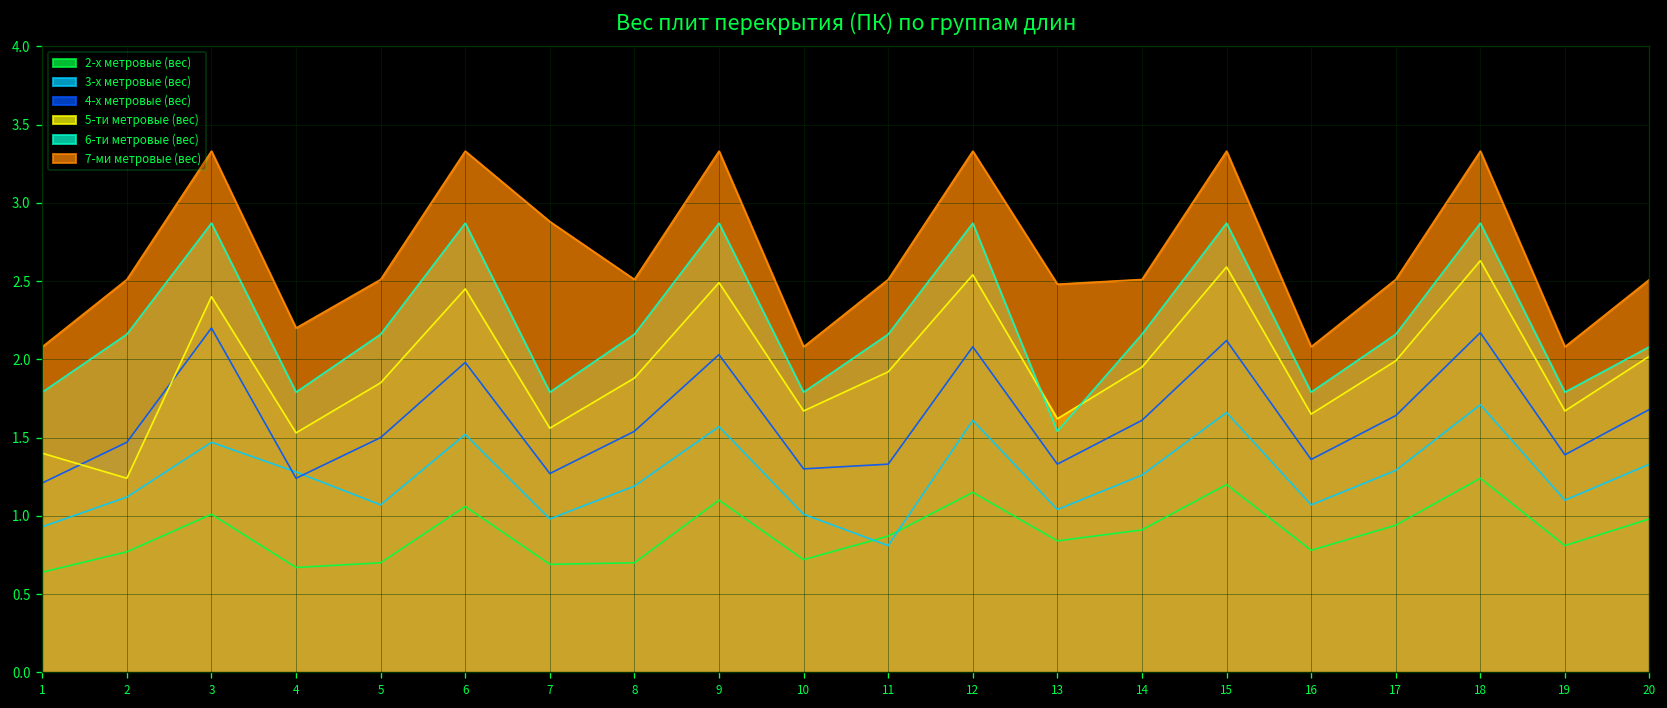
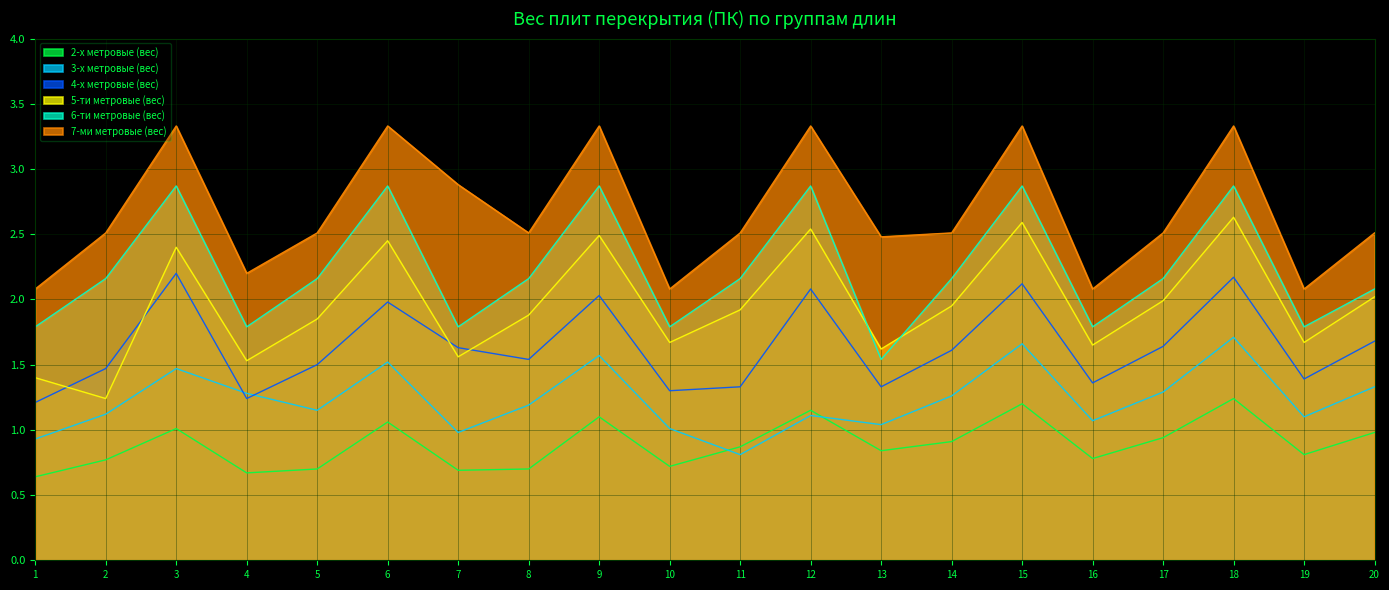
  {
    "2-х метровые (вес)": {
      "1": 0.64,
      "2": 0.77,
      "3": 1.01,
      "4": 0.67,
      "5": 0.70,
      "6": 1.06,
      "7": 0.69,
      "8": 0.70,
      "9": 1.10,
      "10": 0.72,
      "11": 0.87,
      "12": 1.15,
      "13": 0.84,
      "14": 0.91,
      "15": 1.20,
      "16": 0.78,
      "17": 0.94,
      "18": 1.24,
      "19": 0.81,
      "20": 0.98
    },
    "3-х метровые (вес)": {
      "1": 0.93,
      "2": 1.12,
      "3": 1.47,
      "4": 1.28,
-     "5": 1.07,
+     "5": 1.15,
      "6": 1.52,
      "7": 0.98,
      "8": 1.19,
      "9": 1.57,
      "10": 1.01,
      "11": 0.81,
-     "12": 1.61,
+     "12": 1.11,
      "13": 1.04,
      "14": 1.26,
      "15": 1.66,
      "16": 1.07,
      "17": 1.29,
      "18": 1.71,
      "19": 1.10,
      "20": 1.33
    },
    "4-х метровые (вес)": {
      "1": 1.21,
      "2": 1.47,
      "3": 2.20,
      "4": 1.24,
      "5": 1.50,
      "6": 1.98,
-     "7": 1.27,
+     "7": 1.63,
      "8": 1.54,
      "9": 2.03,
      "10": 1.30,
      "11": 1.33,
      "12": 2.08,
      "13": 1.33,
      "14": 1.61,
      "15": 2.12,
      "16": 1.36,
      "17": 1.64,
      "18": 2.17,
      "19": 1.39,
      "20": 1.68
    },
    "5-ти метровые (вес)": {
      "1": 1.40,
      "2": 1.24,
      "3": 2.40,
      "4": 1.53,
      "5": 1.85,
      "6": 2.45,
      "7": 1.56,
      "8": 1.88,
      "9": 2.49,
      "10": 1.67,
      "11": 1.92,
      "12": 2.54,
      "13": 1.62,
      "14": 1.95,
      "15": 2.59,
      "16": 1.65,
      "17": 1.99,
      "18": 2.63,
      "19": 1.67,
      "20": 2.02
    },
    "6-ти метровые (вес)": {
      "1": 1.79,
      "2": 2.16,
      "3": 2.87,
      "4": 1.79,
      "5": 2.16,
      "6": 2.87,
      "7": 1.79,
      "8": 2.16,
      "9": 2.87,
      "10": 1.79,
      "11": 2.16,
      "12": 2.87,
      "13": 1.54,
      "14": 2.16,
      "15": 2.87,
      "16": 1.79,
      "17": 2.16,
      "18": 2.87,
      "19": 1.79,
      "20": 2.08
    },
    "7-ми метровые (вес)": {
      "1": 2.08,
      "2": 2.51,
      "3": 3.33,
      "4": 2.20,
      "5": 2.51,
      "6": 3.33,
      "7": 2.88,
      "8": 2.51,
      "9": 3.33,
      "10": 2.08,
      "11": 2.51,
      "12": 3.33,
      "13": 2.48,
      "14": 2.51,
      "15": 3.33,
      "16": 2.08,
      "17": 2.51,
      "18": 3.33,
      "19": 2.08,
      "20": 2.51
    }
  }
